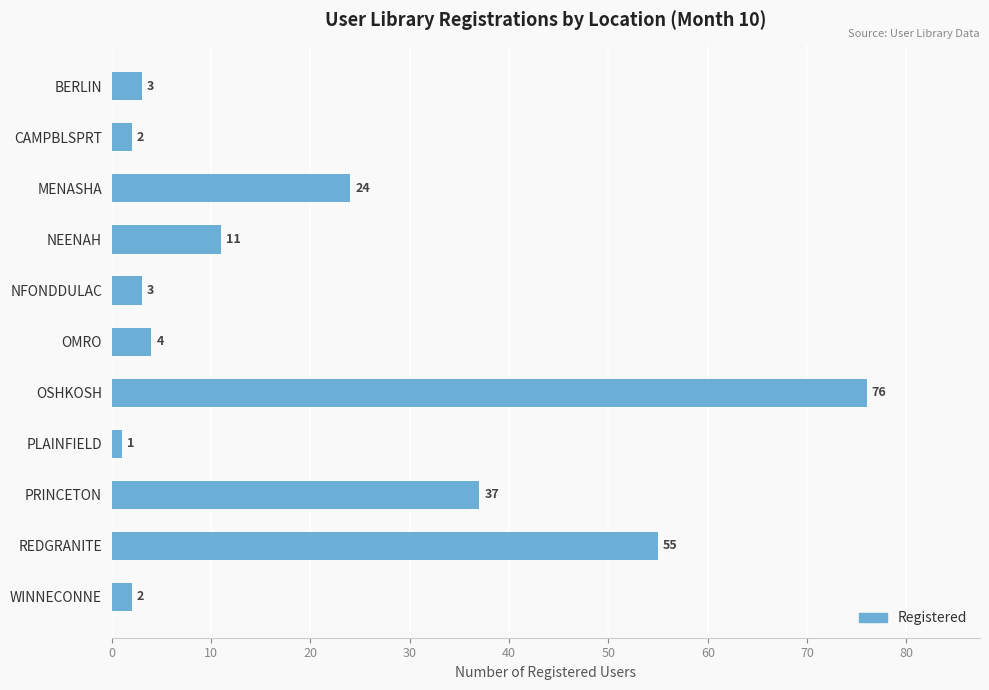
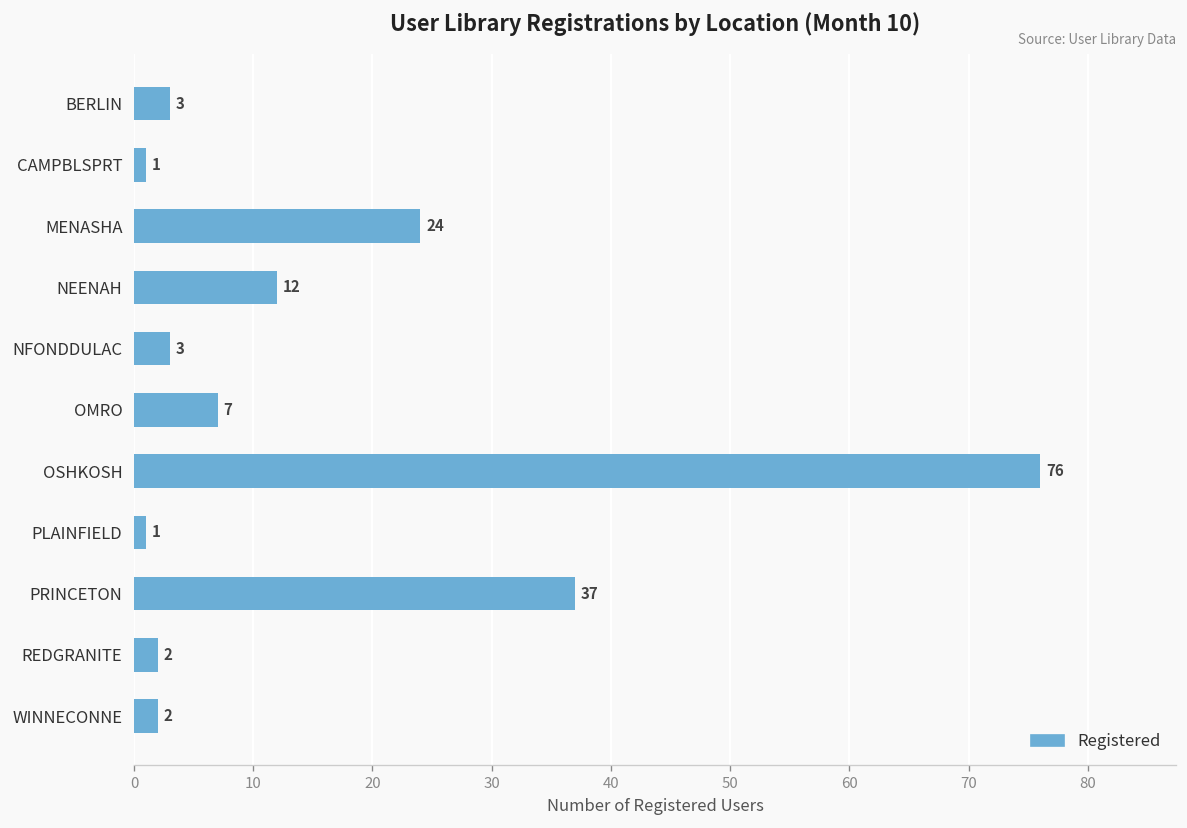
  {
    "BERLIN": 3,
-   "CAMPBLSPRT": 2,
+   "CAMPBLSPRT": 1,
    "MENASHA": 24,
-   "NEENAH": 11,
+   "NEENAH": 12,
    "NFONDDULAC": 3,
-   "OMRO": 4,
+   "OMRO": 7,
    "OSHKOSH": 76,
    "PLAINFIELD": 1,
    "PRINCETON": 37,
-   "REDGRANITE": 55,
+   "REDGRANITE": 2,
    "WINNECONNE": 2
  }
